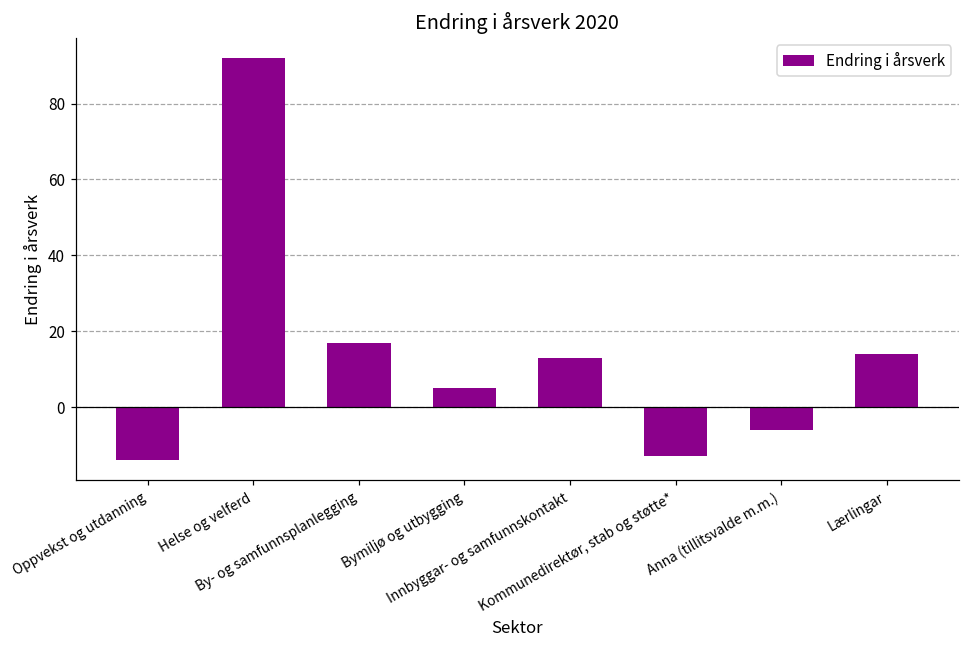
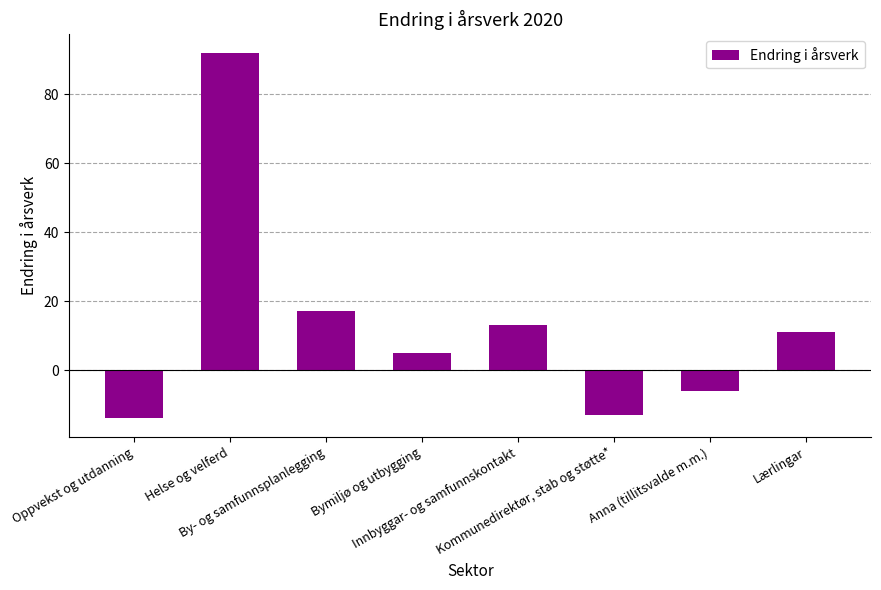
  {
    "Oppvekst og utdanning": -14,
    "Helse og velferd": 92,
    "By- og samfunnsplanlegging": 17,
    "Bymiljø og utbygging": 5,
    "Innbyggar- og samfunnskontakt": 13,
    "Kommunedirektør, stab og støtte*": -13,
    "Anna (tillitsvalde m.m.)": -6,
-   "Lærlingar": 14
+   "Lærlingar": 11
  }
